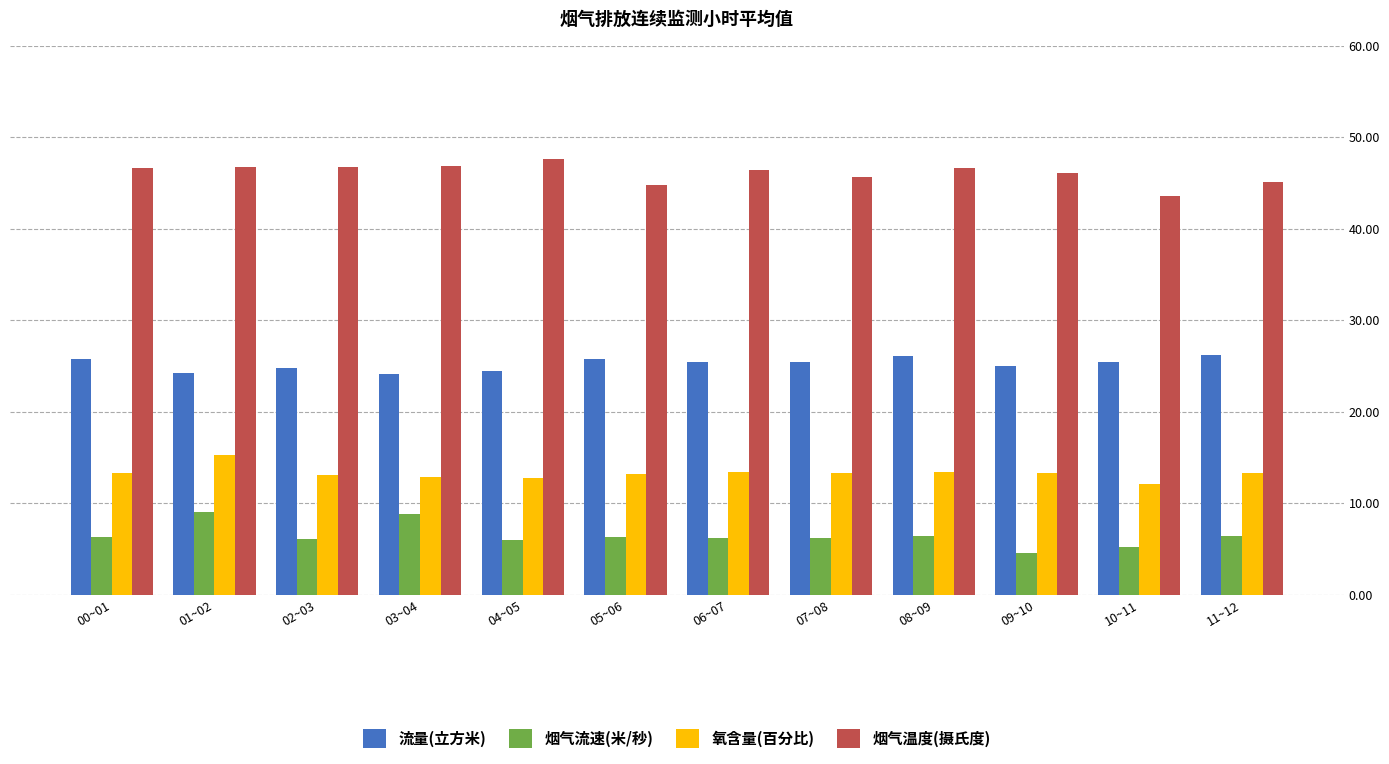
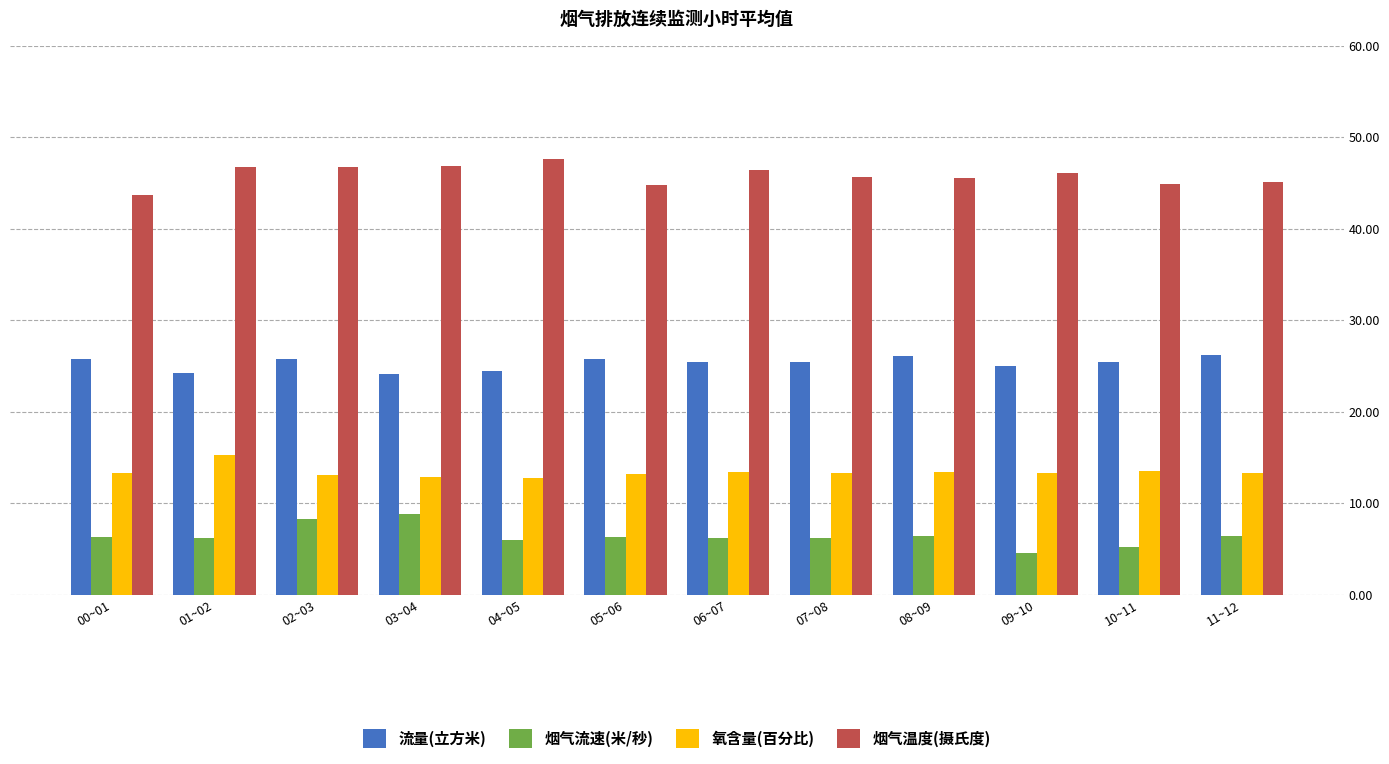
  {
    "流量(立方米)": {
      "00~01": 26,
      "01~02": 24,
-     "02~03": 25,
+     "02~03": 26,
      "03~04": 24,
      "04~05": 24,
      "05~06": 26,
      "06~07": 25,
      "07~08": 25,
      "08~09": 26,
      "09~10": 25,
      "10~11": 25,
      "11~12": 26
    },
    "烟气流速(米/秒)": {
      "00~01": 6,
-     "01~02": 9,
-     "02~03": 6,
+     "01~02": 6,
+     "02~03": 8,
      "03~04": 9,
      "04~05": 6,
      "05~06": 6,
      "06~07": 6,
      "07~08": 6,
      "08~09": 6,
      "09~10": 5,
      "10~11": 5,
      "11~12": 6
    },
    "氧含量(百分比)": {
      "00~01": 13,
      "01~02": 15,
      "02~03": 13,
      "03~04": 13,
      "04~05": 13,
      "05~06": 13,
      "06~07": 13,
      "07~08": 13,
      "08~09": 13,
      "09~10": 13,
-     "10~11": 12,
+     "10~11": 14,
      "11~12": 13
    },
    "烟气温度(摄氏度)": {
-     "00~01": 47,
+     "00~01": 44,
      "01~02": 47,
      "02~03": 47,
      "03~04": 47,
      "04~05": 48,
      "05~06": 45,
      "06~07": 46,
      "07~08": 46,
-     "08~09": 47,
+     "08~09": 46,
      "09~10": 46,
-     "10~11": 44,
+     "10~11": 45,
      "11~12": 45
    }
  }
